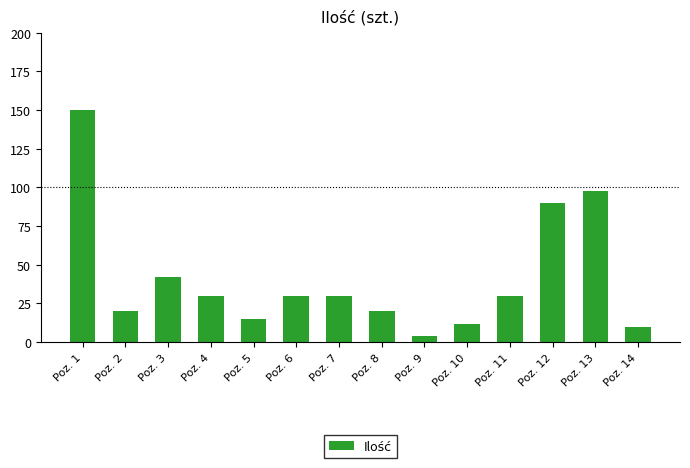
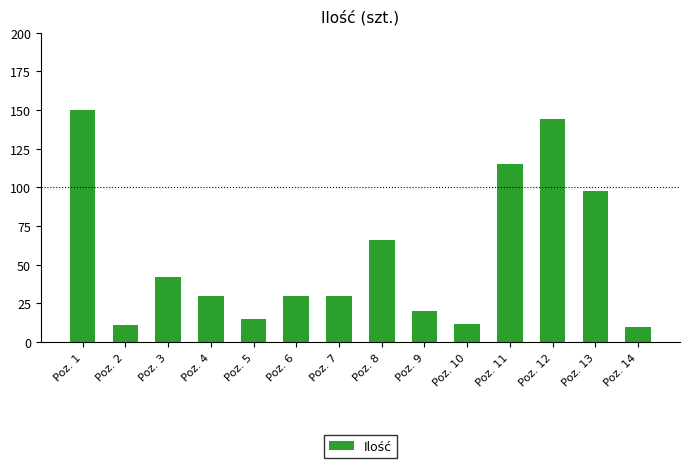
  {
    "Poz. 1": 150,
-   "Poz. 2": 20,
+   "Poz. 2": 11,
    "Poz. 3": 42,
    "Poz. 4": 30,
    "Poz. 5": 15,
    "Poz. 6": 30,
    "Poz. 7": 30,
-   "Poz. 8": 20,
-   "Poz. 9": 4,
+   "Poz. 8": 66,
+   "Poz. 9": 20,
    "Poz. 10": 12,
-   "Poz. 11": 30,
-   "Poz. 12": 90,
+   "Poz. 11": 115,
+   "Poz. 12": 144,
    "Poz. 13": 98,
    "Poz. 14": 10
  }
